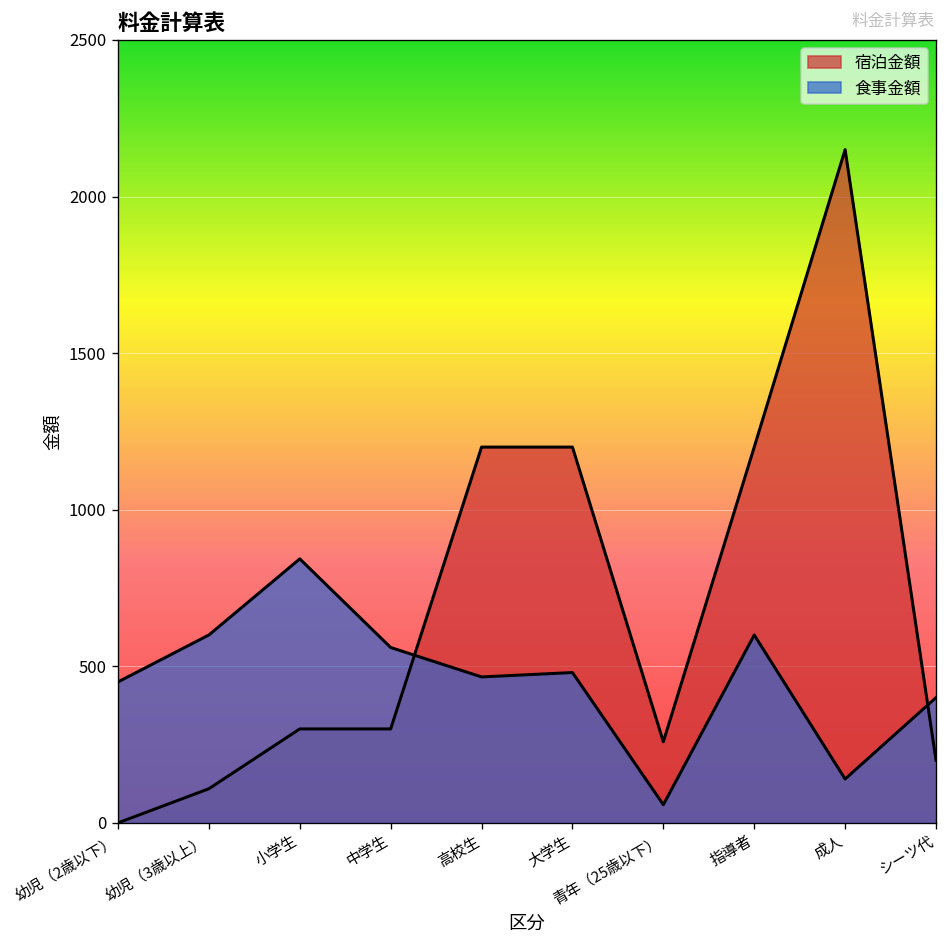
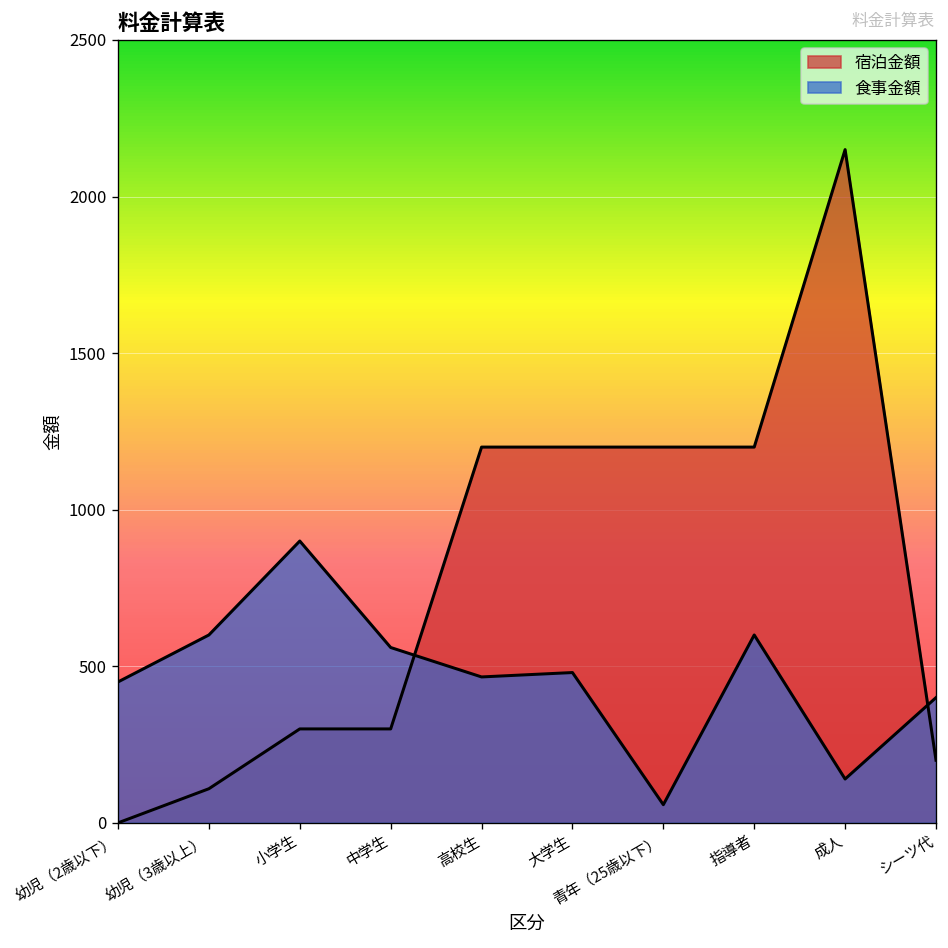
  {
    "宿泊金額": {
      "幼児（2歳以下）": 0,
      "幼児（3歳以上）": 110,
      "小学生": 300,
      "中学生": 300,
      "高校生": 1200,
      "大学生": 1200,
-     "青年（25歳以下）": 260,
+     "青年（25歳以下）": 1200,
      "指導者": 1200,
      "成人": 2150,
      "シーツ代": 200
    },
    "食事金額": {
      "幼児（2歳以下）": 450,
      "幼児（3歳以上）": 600,
-     "小学生": 840,
+     "小学生": 900,
      "中学生": 560,
      "高校生": 470,
      "大学生": 480,
      "青年（25歳以下）": 60,
      "指導者": 600,
      "成人": 140,
      "シーツ代": 400
    }
  }
